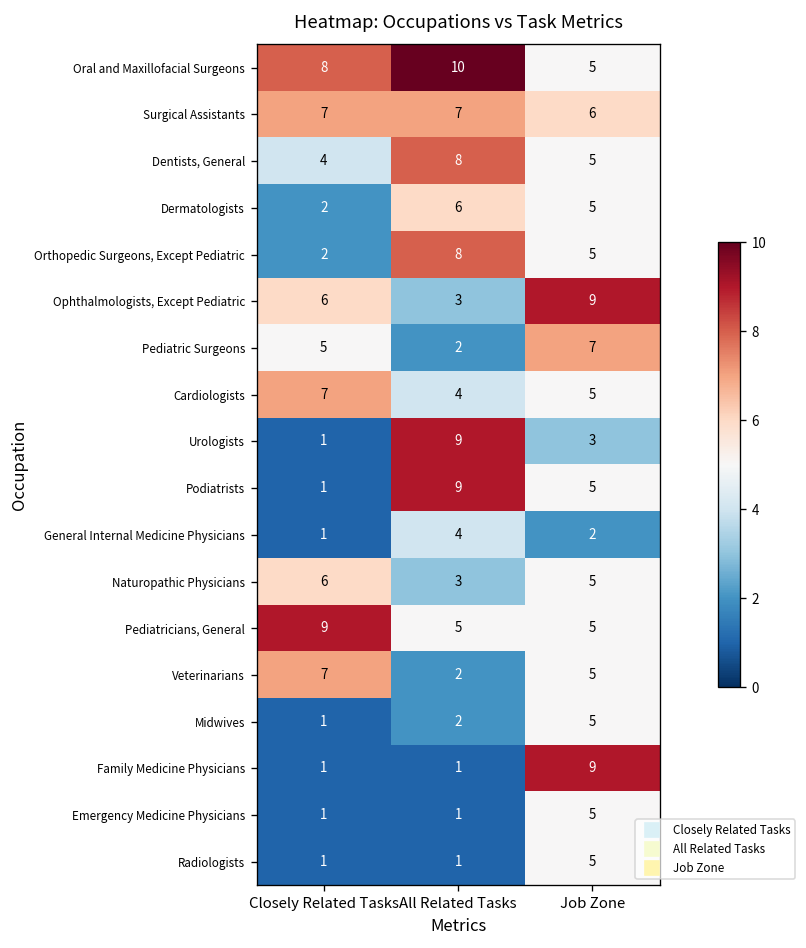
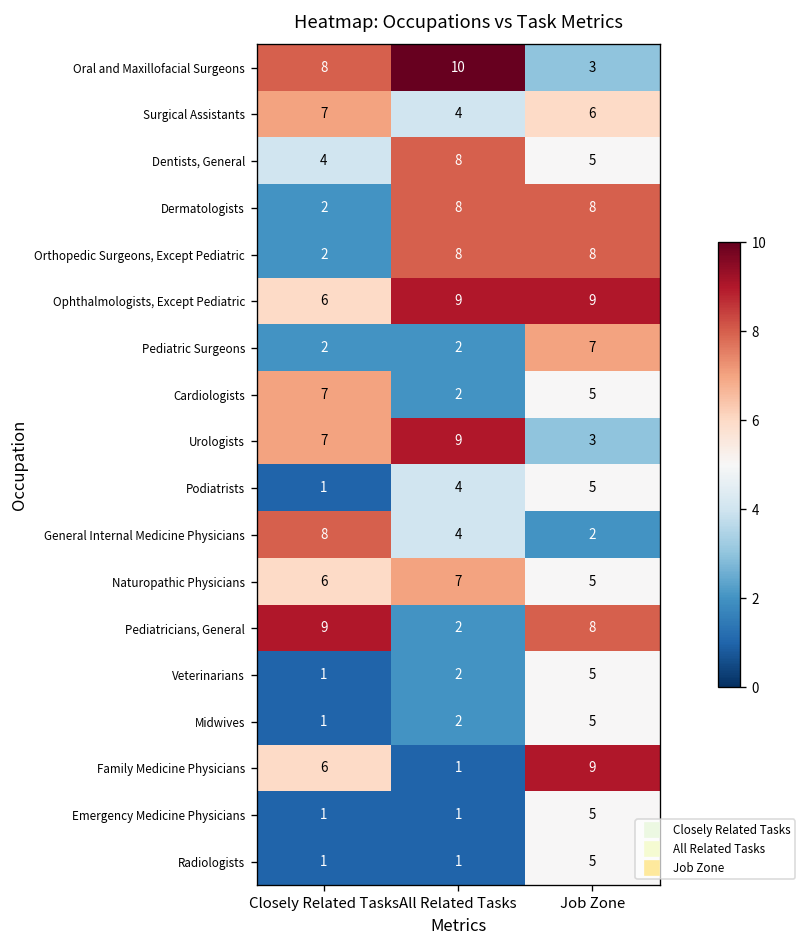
  {
    "Oral and Maxillofacial Surgeons": {
      "Closely Related Tasks": 8,
      "All Related Tasks": 10,
-     "Job Zone": 5
+     "Job Zone": 3
    },
    "Surgical Assistants": {
      "Closely Related Tasks": 7,
-     "All Related Tasks": 7,
+     "All Related Tasks": 4,
      "Job Zone": 6
    },
    "Dentists, General": {
      "Closely Related Tasks": 4,
      "All Related Tasks": 8,
      "Job Zone": 5
    },
    "Dermatologists": {
      "Closely Related Tasks": 2,
-     "All Related Tasks": 6,
-     "Job Zone": 5
+     "All Related Tasks": 8,
+     "Job Zone": 8
    },
    "Orthopedic Surgeons, Except Pediatric": {
      "Closely Related Tasks": 2,
      "All Related Tasks": 8,
-     "Job Zone": 5
+     "Job Zone": 8
    },
    "Ophthalmologists, Except Pediatric": {
      "Closely Related Tasks": 6,
-     "All Related Tasks": 3,
+     "All Related Tasks": 9,
      "Job Zone": 9
    },
    "Pediatric Surgeons": {
-     "Closely Related Tasks": 5,
+     "Closely Related Tasks": 2,
      "All Related Tasks": 2,
      "Job Zone": 7
    },
    "Cardiologists": {
      "Closely Related Tasks": 7,
-     "All Related Tasks": 4,
+     "All Related Tasks": 2,
      "Job Zone": 5
    },
    "Urologists": {
-     "Closely Related Tasks": 1,
+     "Closely Related Tasks": 7,
      "All Related Tasks": 9,
      "Job Zone": 3
    },
    "Podiatrists": {
      "Closely Related Tasks": 1,
-     "All Related Tasks": 9,
+     "All Related Tasks": 4,
      "Job Zone": 5
    },
    "General Internal Medicine Physicians": {
-     "Closely Related Tasks": 1,
+     "Closely Related Tasks": 8,
      "All Related Tasks": 4,
      "Job Zone": 2
    },
    "Naturopathic Physicians": {
      "Closely Related Tasks": 6,
-     "All Related Tasks": 3,
+     "All Related Tasks": 7,
      "Job Zone": 5
    },
    "Pediatricians, General": {
      "Closely Related Tasks": 9,
-     "All Related Tasks": 5,
-     "Job Zone": 5
+     "All Related Tasks": 2,
+     "Job Zone": 8
    },
    "Veterinarians": {
-     "Closely Related Tasks": 7,
+     "Closely Related Tasks": 1,
      "All Related Tasks": 2,
      "Job Zone": 5
    },
    "Midwives": {
      "Closely Related Tasks": 1,
      "All Related Tasks": 2,
      "Job Zone": 5
    },
    "Family Medicine Physicians": {
-     "Closely Related Tasks": 1,
+     "Closely Related Tasks": 6,
      "All Related Tasks": 1,
      "Job Zone": 9
    },
    "Emergency Medicine Physicians": {
      "Closely Related Tasks": 1,
      "All Related Tasks": 1,
      "Job Zone": 5
    },
    "Radiologists": {
      "Closely Related Tasks": 1,
      "All Related Tasks": 1,
      "Job Zone": 5
    }
  }
